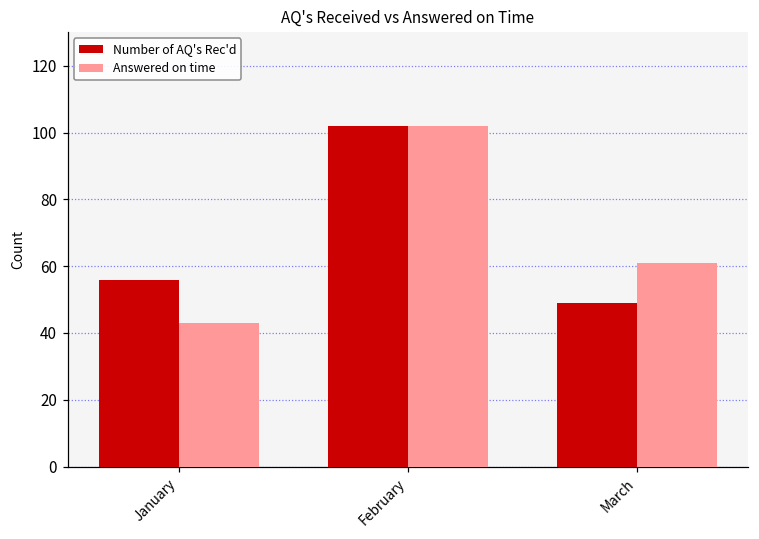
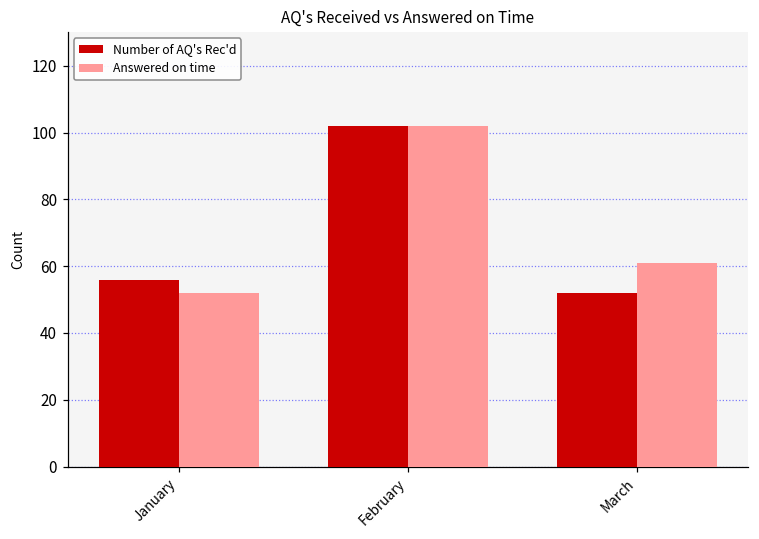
  {
    "Number of AQ's Rec'd": {
      "January": 56,
      "February": 102,
-     "March": 49
+     "March": 52
    },
    "Answered on time": {
-     "January": 43,
+     "January": 52,
      "February": 102,
      "March": 61
    }
  }
